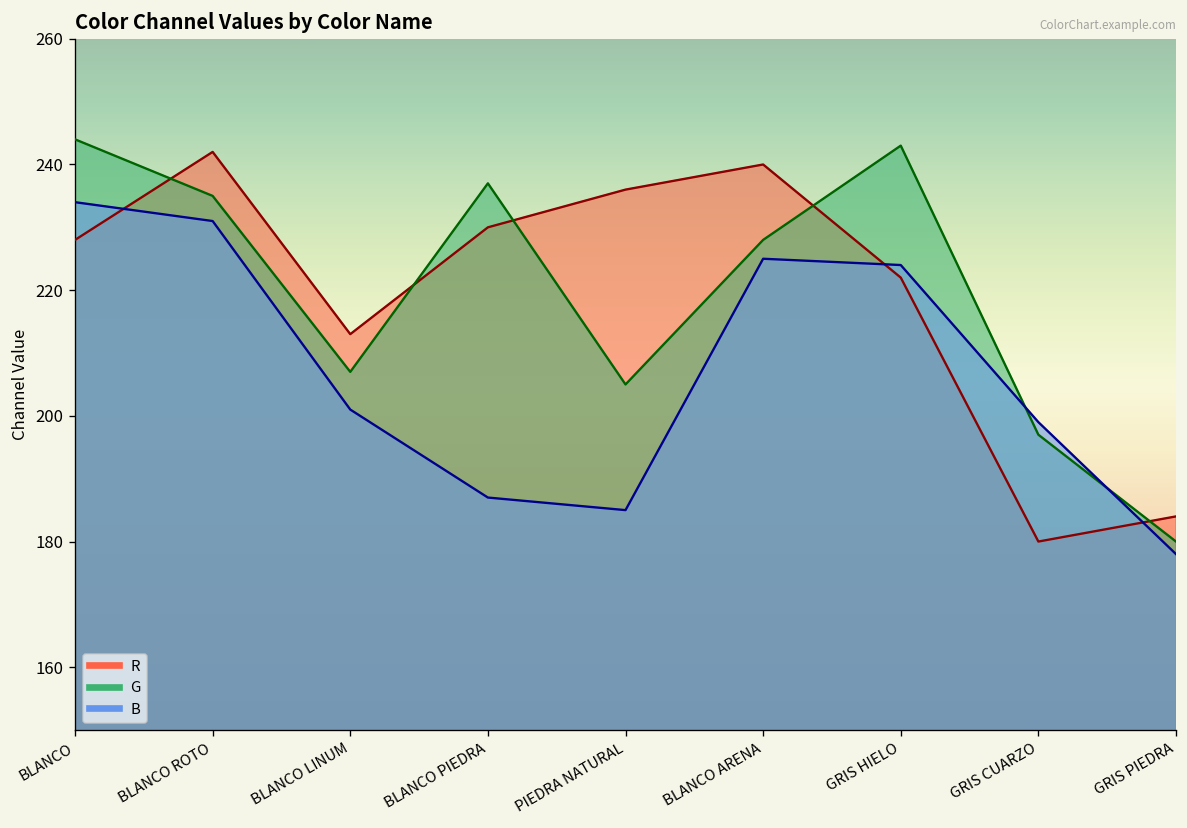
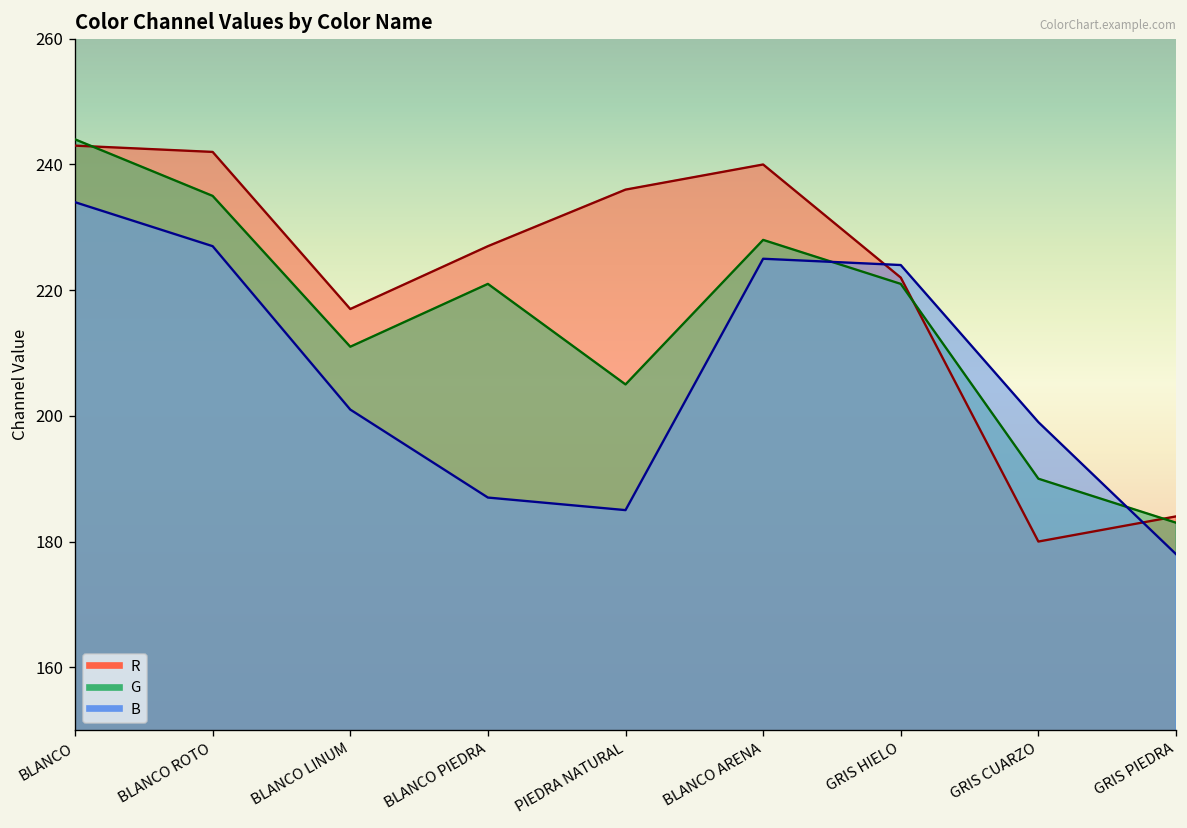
  {
    "R": {
-     "BLANCO": 228,
+     "BLANCO": 243,
      "BLANCO ROTO": 242,
-     "BLANCO LINUM": 213,
-     "BLANCO PIEDRA": 230,
+     "BLANCO LINUM": 217,
+     "BLANCO PIEDRA": 227,
      "PIEDRA NATURAL": 236,
      "BLANCO ARENA": 240,
      "GRIS HIELO": 222,
      "GRIS CUARZO": 180,
      "GRIS PIEDRA": 184
    },
    "G": {
      "BLANCO": 244,
      "BLANCO ROTO": 235,
-     "BLANCO LINUM": 207,
-     "BLANCO PIEDRA": 237,
+     "BLANCO LINUM": 211,
+     "BLANCO PIEDRA": 221,
      "PIEDRA NATURAL": 205,
      "BLANCO ARENA": 228,
-     "GRIS HIELO": 243,
-     "GRIS CUARZO": 197,
-     "GRIS PIEDRA": 180
+     "GRIS HIELO": 221,
+     "GRIS CUARZO": 190,
+     "GRIS PIEDRA": 183
    },
    "B": {
      "BLANCO": 234,
-     "BLANCO ROTO": 231,
+     "BLANCO ROTO": 227,
      "BLANCO LINUM": 201,
      "BLANCO PIEDRA": 187,
      "PIEDRA NATURAL": 185,
      "BLANCO ARENA": 225,
      "GRIS HIELO": 224,
      "GRIS CUARZO": 199,
      "GRIS PIEDRA": 178
    }
  }
